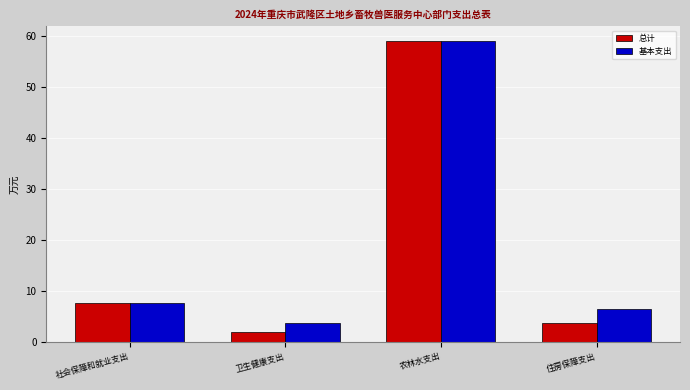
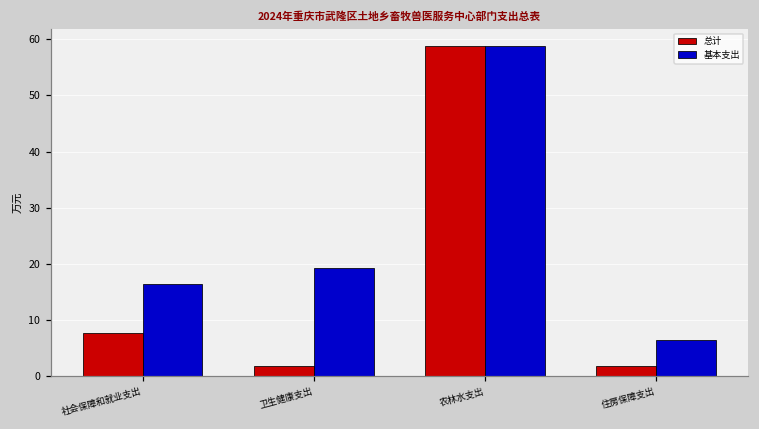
  {
    "总计": {
      "社会保障和就业支出": 8,
      "卫生健康支出": 2,
      "农林水支出": 59,
-     "住房保障支出": 4
+     "住房保障支出": 2
    },
    "基本支出": {
-     "社会保障和就业支出": 8,
-     "卫生健康支出": 4,
+     "社会保障和就业支出": 16,
+     "卫生健康支出": 19,
      "农林水支出": 59,
      "住房保障支出": 6
    }
  }
